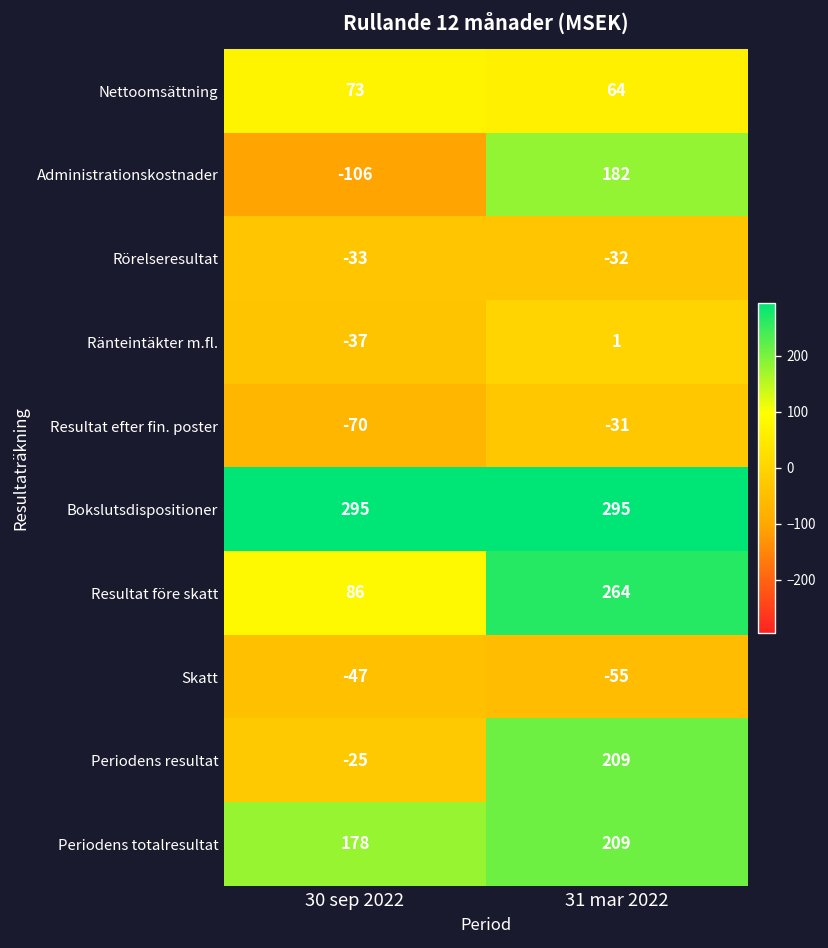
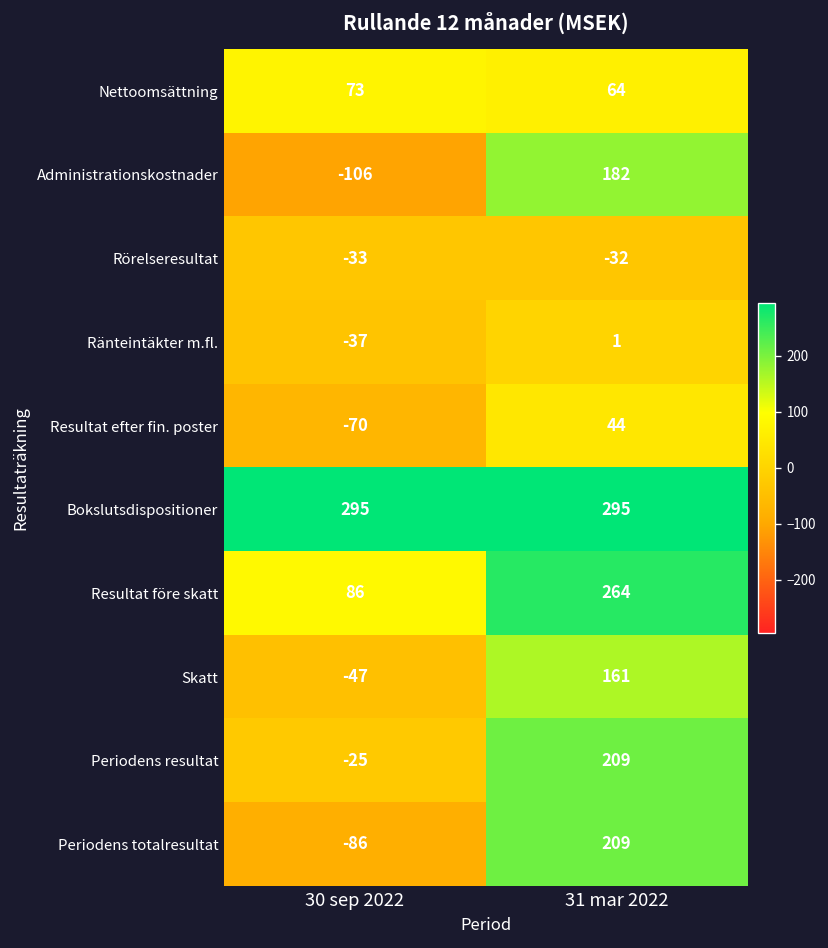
  {
    "Nettoomsättning": {
      "30 sep 2022": 73,
      "31 mar 2022": 64
    },
    "Administrationskostnader": {
      "30 sep 2022": -106,
      "31 mar 2022": 182
    },
    "Rörelseresultat": {
      "30 sep 2022": -33,
      "31 mar 2022": -32
    },
    "Ränteintäkter m.fl.": {
      "30 sep 2022": -37,
      "31 mar 2022": 1
    },
    "Resultat efter fin. poster": {
      "30 sep 2022": -70,
-     "31 mar 2022": -31
+     "31 mar 2022": 44
    },
    "Bokslutsdispositioner": {
      "30 sep 2022": 295,
      "31 mar 2022": 295
    },
    "Resultat före skatt": {
      "30 sep 2022": 86,
      "31 mar 2022": 264
    },
    "Skatt": {
      "30 sep 2022": -47,
-     "31 mar 2022": -55
+     "31 mar 2022": 161
    },
    "Periodens resultat": {
      "30 sep 2022": -25,
      "31 mar 2022": 209
    },
    "Periodens totalresultat": {
-     "30 sep 2022": 178,
+     "30 sep 2022": -86,
      "31 mar 2022": 209
    }
  }
